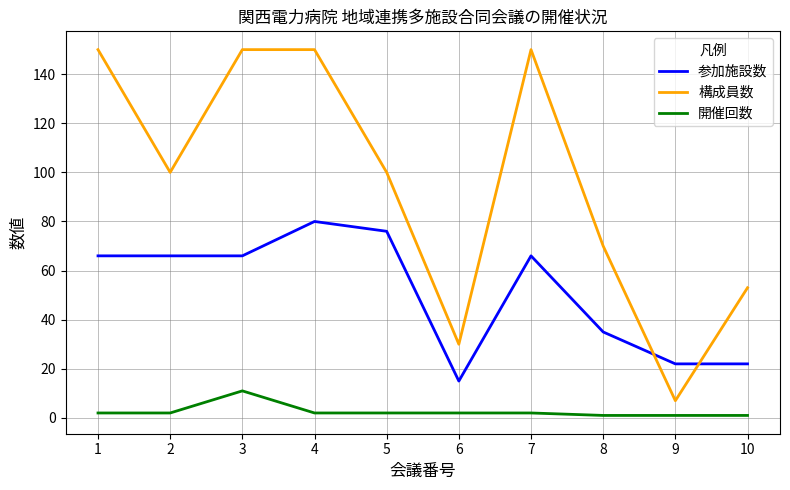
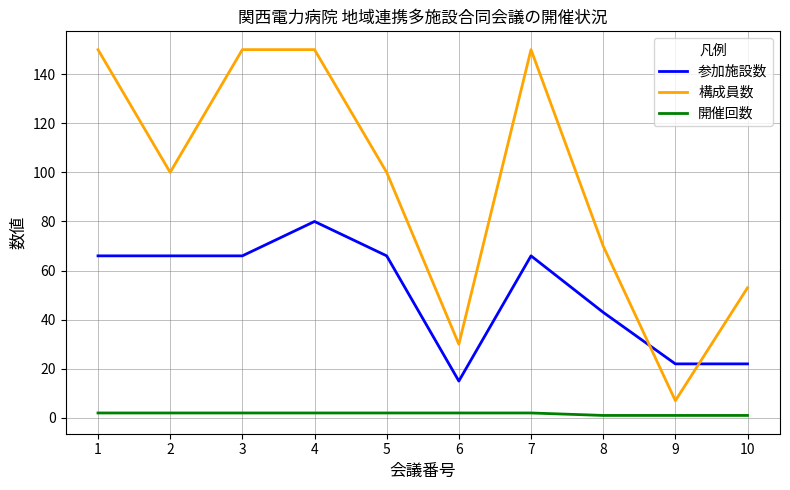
  {
    "参加施設数": {
      "1": 66,
      "2": 66,
      "3": 66,
      "4": 80,
-     "5": 76,
+     "5": 66,
      "6": 15,
      "7": 66,
-     "8": 35,
+     "8": 43,
      "9": 22,
      "10": 22
    },
    "構成員数": {
      "1": 150,
      "2": 100,
      "3": 150,
      "4": 150,
      "5": 100,
      "6": 30,
      "7": 150,
      "8": 70,
      "9": 7,
      "10": 53
    },
    "開催回数": {
      "1": 2,
      "2": 2,
-     "3": 11,
+     "3": 2,
      "4": 2,
      "5": 2,
      "6": 2,
      "7": 2,
      "8": 1,
      "9": 1,
      "10": 1
    }
  }
